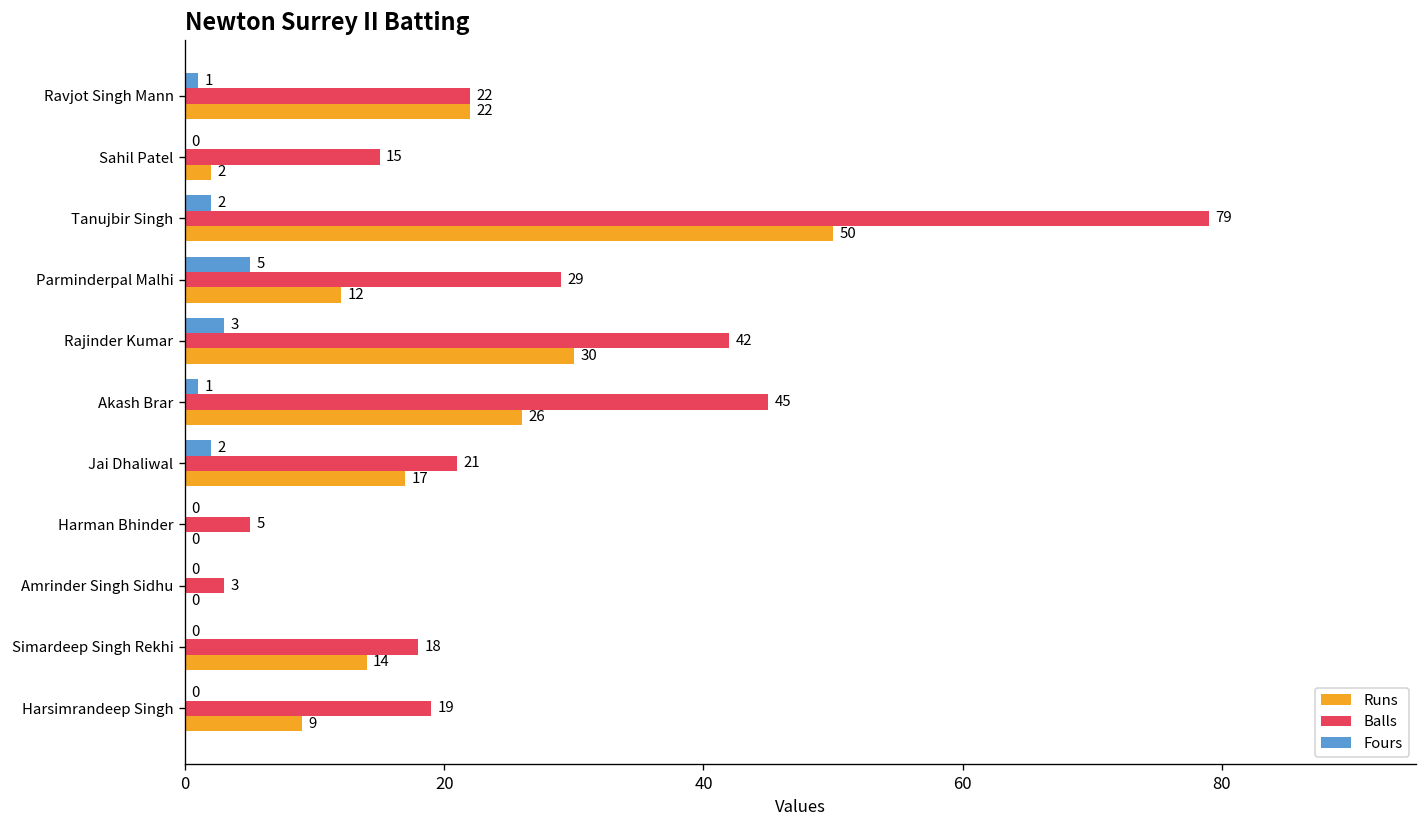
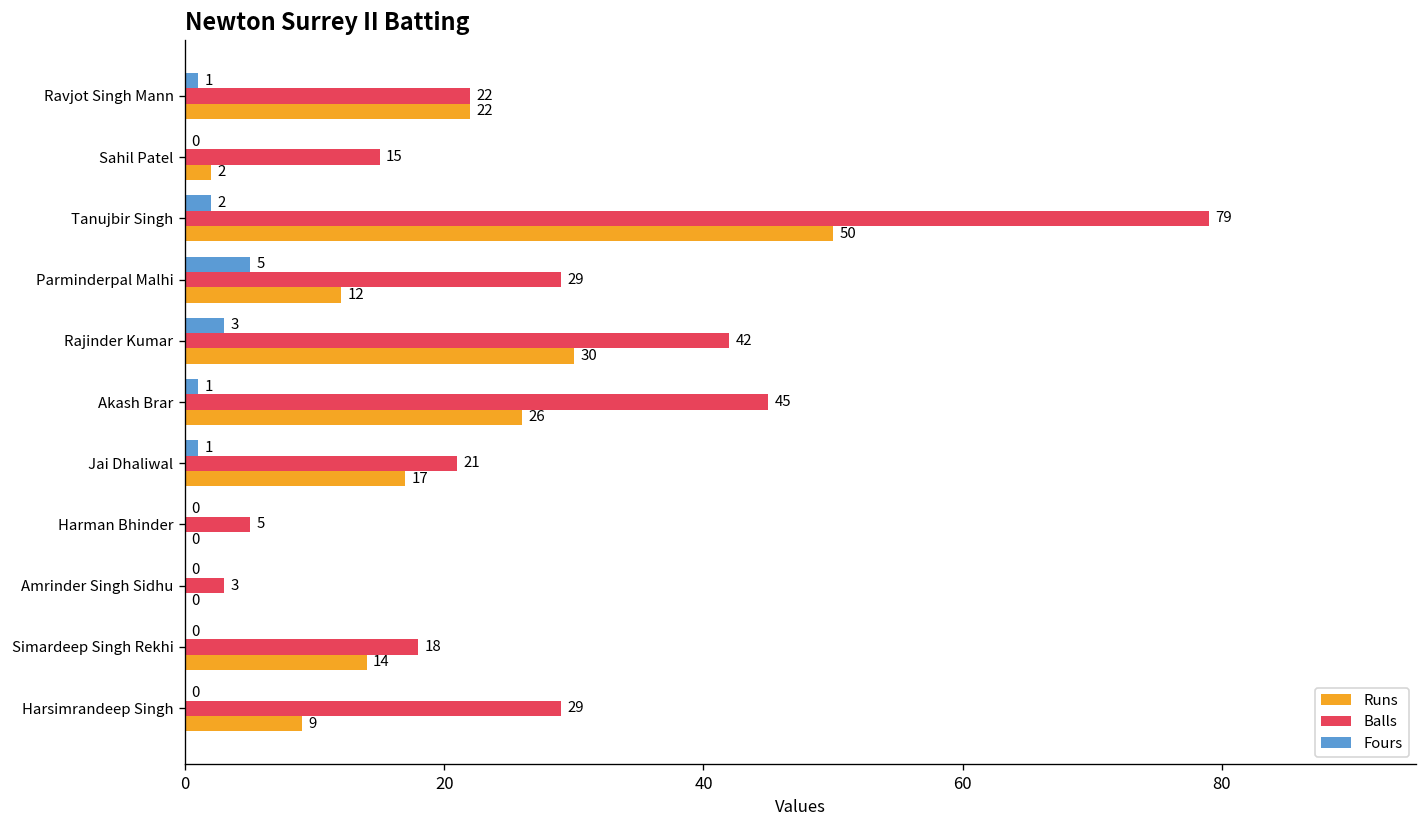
  {
    "Runs": {
      "Ravjot Singh Mann": 22,
      "Sahil Patel": 2,
      "Tanujbir Singh": 50,
      "Parminderpal Malhi": 12,
      "Rajinder Kumar": 30,
      "Akash Brar": 26,
      "Jai Dhaliwal": 17,
      "Harman Bhinder": 0,
      "Amrinder Singh Sidhu": 0,
      "Simardeep Singh Rekhi": 14,
      "Harsimrandeep Singh": 9
    },
    "Balls": {
      "Ravjot Singh Mann": 22,
      "Sahil Patel": 15,
      "Tanujbir Singh": 79,
      "Parminderpal Malhi": 29,
      "Rajinder Kumar": 42,
      "Akash Brar": 45,
      "Jai Dhaliwal": 21,
      "Harman Bhinder": 5,
      "Amrinder Singh Sidhu": 3,
      "Simardeep Singh Rekhi": 18,
-     "Harsimrandeep Singh": 19
+     "Harsimrandeep Singh": 29
    },
    "Fours": {
      "Ravjot Singh Mann": 1,
      "Sahil Patel": 0,
      "Tanujbir Singh": 2,
      "Parminderpal Malhi": 5,
      "Rajinder Kumar": 3,
      "Akash Brar": 1,
-     "Jai Dhaliwal": 2,
+     "Jai Dhaliwal": 1,
      "Harman Bhinder": 0,
      "Amrinder Singh Sidhu": 0,
      "Simardeep Singh Rekhi": 0,
      "Harsimrandeep Singh": 0
    }
  }
